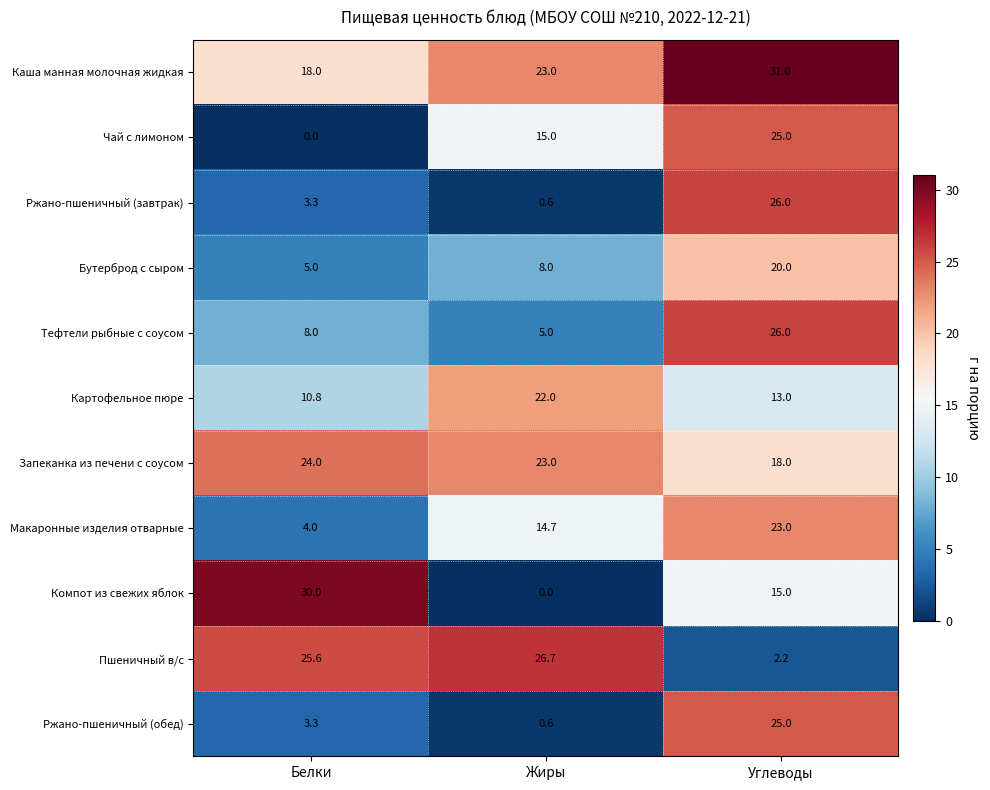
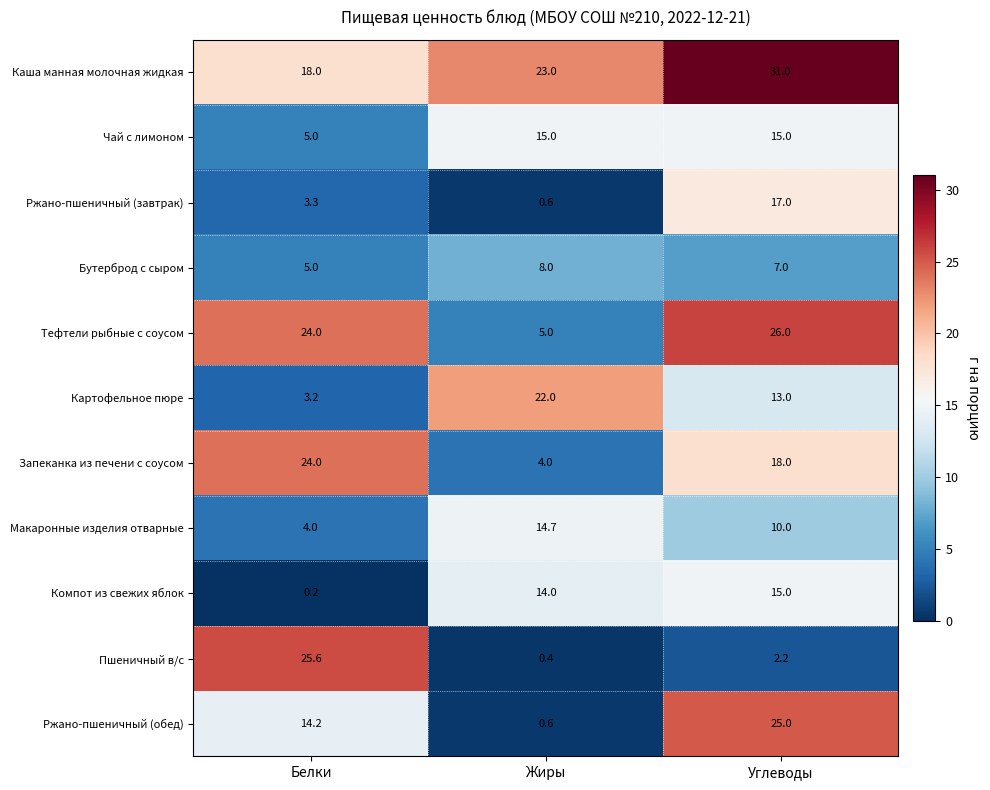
  {
    "Каша манная молочная жидкая": {
      "Белки": 18.0,
      "Жиры": 23.0,
      "Углеводы": 31.0
    },
    "Чай с лимоном": {
-     "Белки": 0.0,
+     "Белки": 5.0,
      "Жиры": 15.0,
-     "Углеводы": 25.0
+     "Углеводы": 15.0
    },
    "Ржано-пшеничный (завтрак)": {
      "Белки": 3.3,
      "Жиры": 0.6,
-     "Углеводы": 26.0
+     "Углеводы": 17.0
    },
    "Бутерброд с сыром": {
      "Белки": 5.0,
      "Жиры": 8.0,
-     "Углеводы": 20.0
+     "Углеводы": 7.0
    },
    "Тефтели рыбные с соусом": {
-     "Белки": 8.0,
+     "Белки": 24.0,
      "Жиры": 5.0,
      "Углеводы": 26.0
    },
    "Картофельное пюре": {
-     "Белки": 10.8,
+     "Белки": 3.2,
      "Жиры": 22.0,
      "Углеводы": 13.0
    },
    "Запеканка из печени с соусом": {
      "Белки": 24.0,
-     "Жиры": 23.0,
+     "Жиры": 4.0,
      "Углеводы": 18.0
    },
    "Макаронные изделия отварные": {
      "Белки": 4.0,
      "Жиры": 14.7,
-     "Углеводы": 23.0
+     "Углеводы": 10.0
    },
    "Компот из свежих яблок": {
-     "Белки": 30.0,
-     "Жиры": 0.0,
+     "Белки": 0.2,
+     "Жиры": 14.0,
      "Углеводы": 15.0
    },
    "Пшеничный в/с": {
      "Белки": 25.6,
-     "Жиры": 26.7,
+     "Жиры": 0.4,
      "Углеводы": 2.2
    },
    "Ржано-пшеничный (обед)": {
-     "Белки": 3.3,
+     "Белки": 14.2,
      "Жиры": 0.6,
      "Углеводы": 25.0
    }
  }
